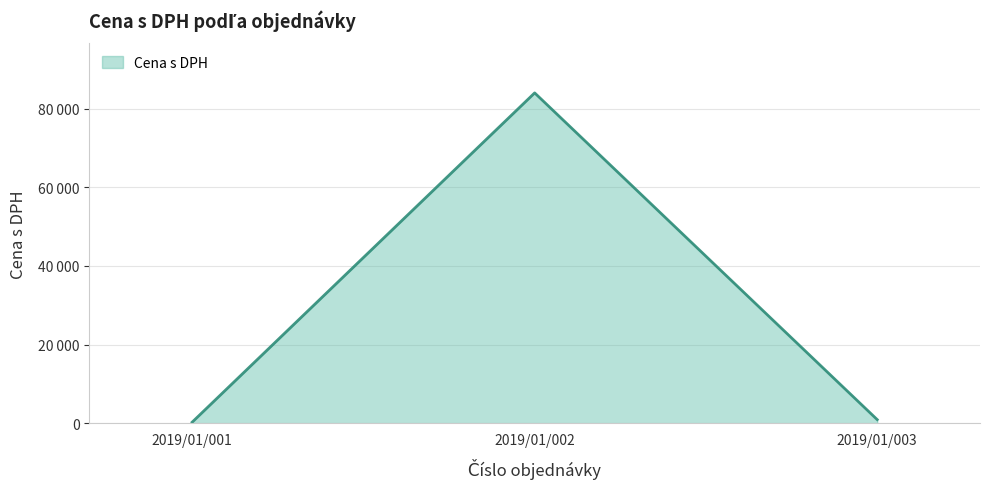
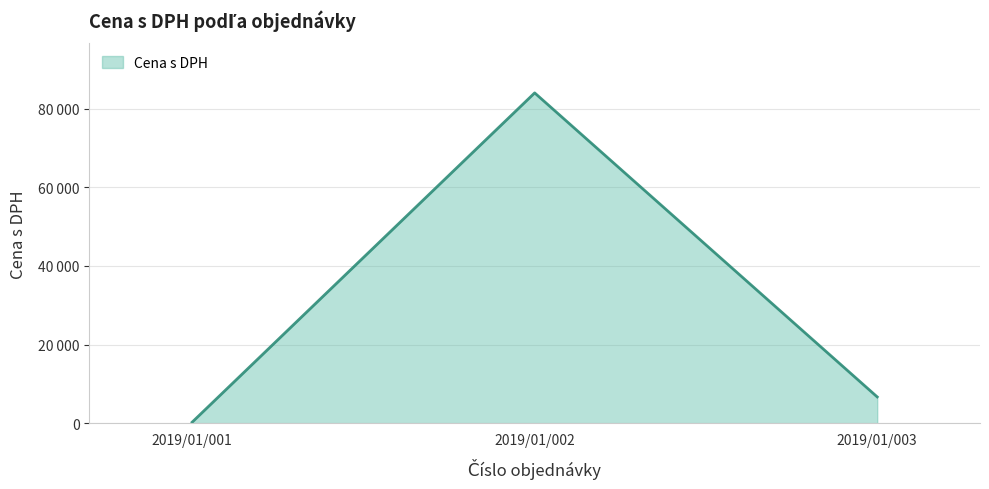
  {
    "2019/01/001": 0,
    "2019/01/002": 84000,
-   "2019/01/003": 1000
+   "2019/01/003": 7000
  }
